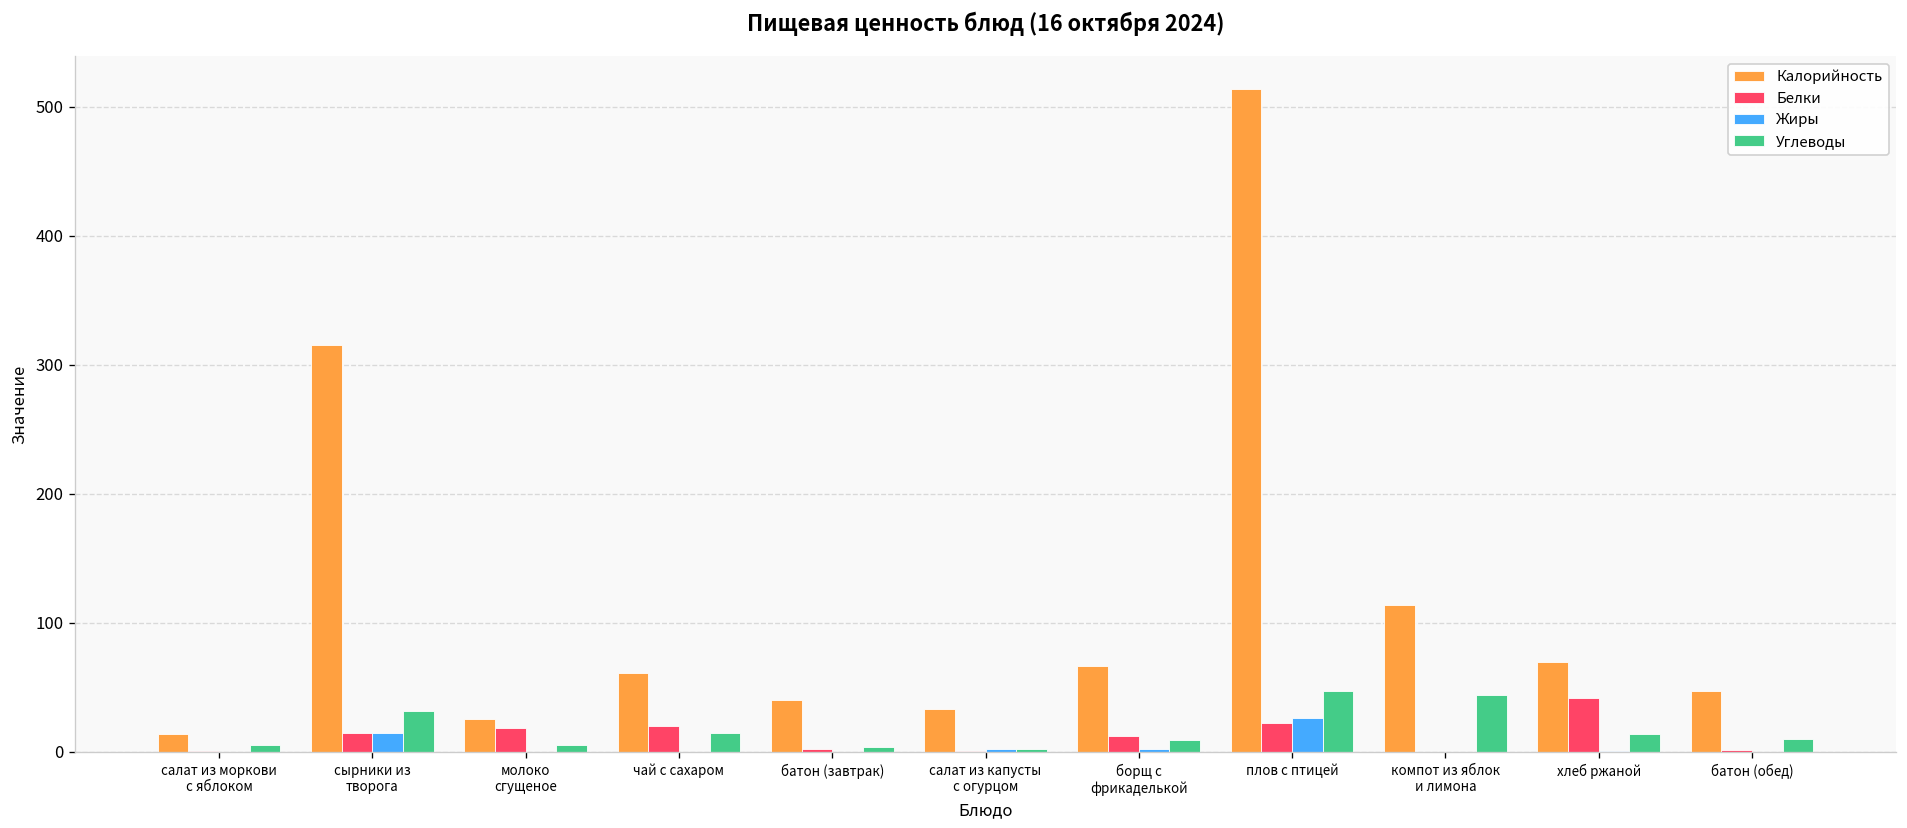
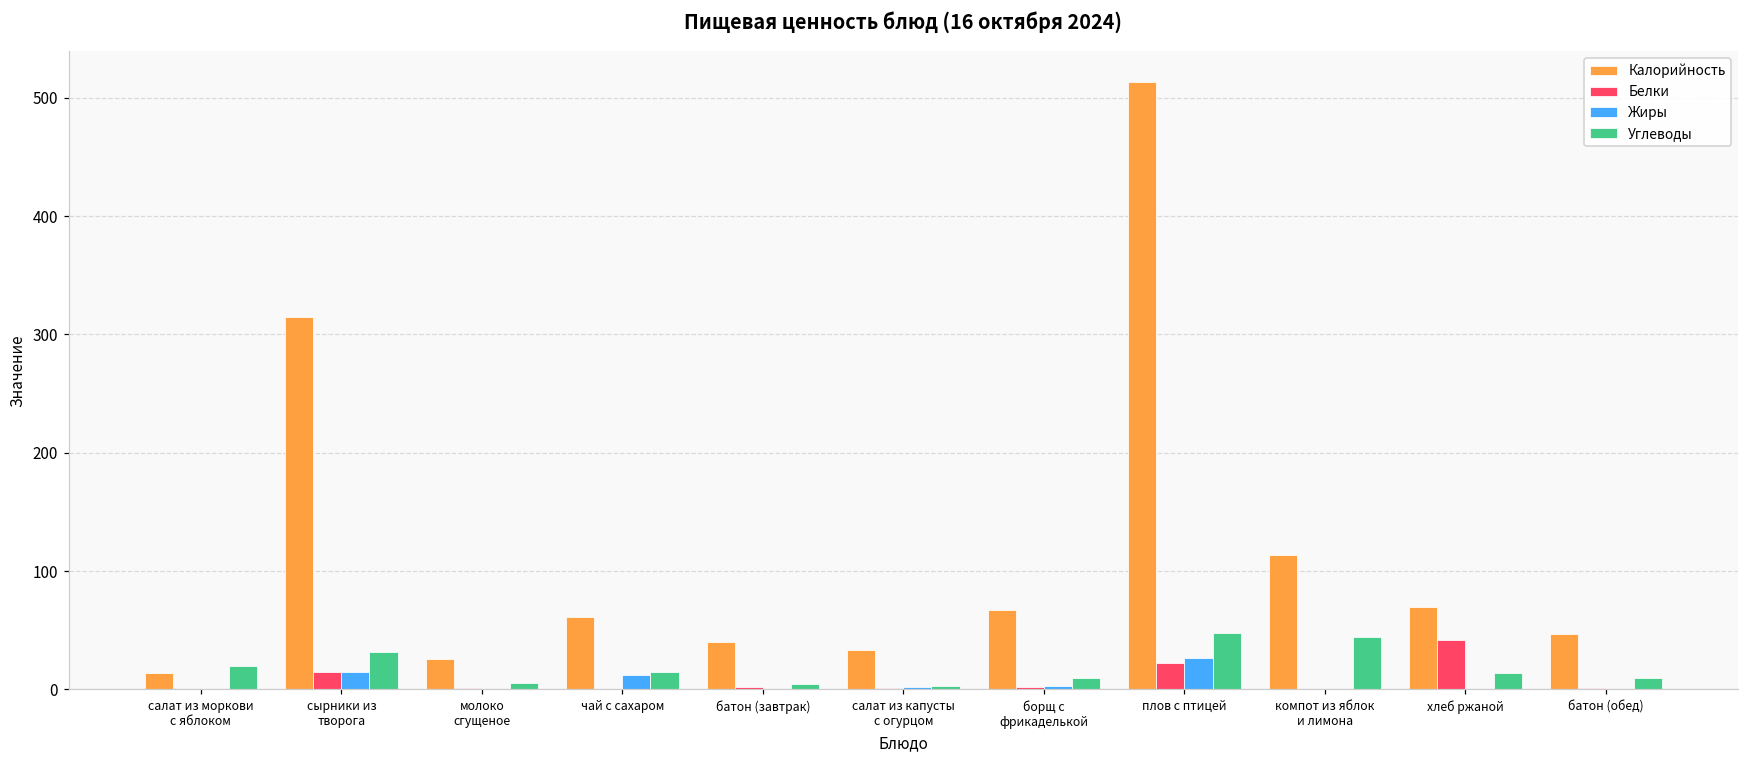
  {
    "Калорийность": {
      "салат из моркови с яблоком": 14,
      "сырники из творога": 315,
      "молоко сгущеное": 26,
      "чай с сахаром": 61,
      "батон (завтрак)": 40,
      "салат из капусты с огурцом": 33,
      "борщ с фрикаделькой": 67,
      "плов с птицей": 514,
      "компот из яблок и лимона": 114,
      "хлеб ржаной": 70,
      "батон (обед)": 47
    },
    "Белки": {
      "сырники из творога": 15,
-     "молоко сгущеное": 18,
-     "чай с сахаром": 20,
-     "борщ с фрикаделькой": 12,
+     "молоко сгущеное": 1,
+     "чай с сахаром": 0,
+     "борщ с фрикаделькой": 2,
      "плов с птицей": 22,
      "хлеб ржаной": 42
    },
    "Жиры": {
      "сырники из творога": 14,
      "молоко сгущеное": 0,
-     "чай с сахаром": 0,
+     "чай с сахаром": 12,
      "борщ с фрикаделькой": 2,
      "плов с птицей": 26
    },
    "Углеводы": {
-     "салат из моркови с яблоком": 5,
+     "салат из моркови с яблоком": 20,
      "сырники из творога": 32,
      "молоко сгущеное": 6,
      "чай с сахаром": 15,
      "батон (завтрак)": 4,
      "салат из капусты с огурцом": 3,
      "борщ с фрикаделькой": 9,
      "плов с птицей": 47,
      "компот из яблок и лимона": 45,
      "хлеб ржаной": 14,
      "батон (обед)": 10
    }
  }
